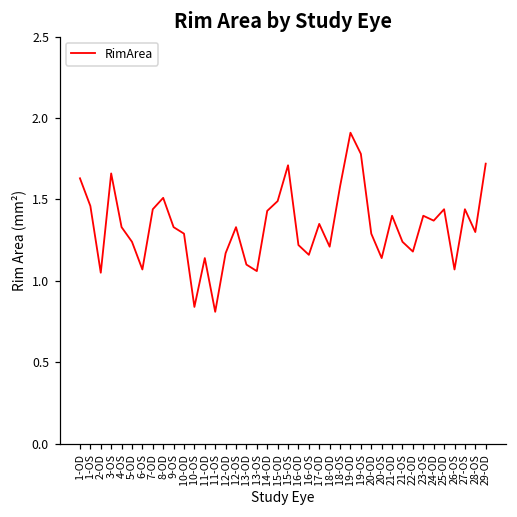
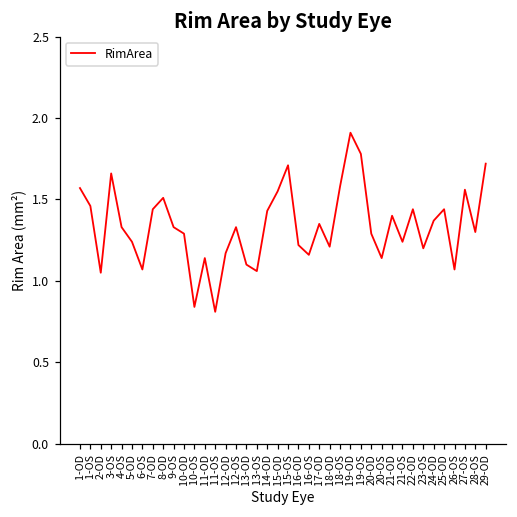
  {
-   "1-OD": 1.63,
+   "1-OD": 1.57,
    "1-OS": 1.46,
    "2-OD": 1.05,
    "3-OS": 1.66,
    "4-OS": 1.33,
    "5-OD": 1.24,
    "6-OS": 1.07,
    "7-OD": 1.44,
    "8-OD": 1.51,
    "9-OS": 1.33,
    "10-OD": 1.29,
    "10-OS": 0.84,
    "11-OD": 1.14,
    "11-OS": 0.81,
    "12-OD": 1.17,
    "12-OS": 1.33,
    "13-OD": 1.10,
    "13-OS": 1.06,
    "14-OD": 1.43,
-   "15-OD": 1.49,
+   "15-OD": 1.55,
    "15-OS": 1.71,
    "16-OD": 1.22,
    "16-OS": 1.16,
    "17-OD": 1.35,
    "18-OD": 1.21,
    "18-OS": 1.58,
    "19-OD": 1.91,
    "19-OS": 1.78,
    "20-OD": 1.29,
    "20-OS": 1.14,
    "21-OD": 1.40,
    "21-OS": 1.24,
-   "22-OD": 1.18,
-   "23-OS": 1.4,
+   "22-OD": 1.44,
+   "23-OS": 1.2,
    "24-OD": 1.37,
    "25-OD": 1.44,
    "26-OS": 1.07,
-   "27-OS": 1.44,
+   "27-OS": 1.56,
    "28-OS": 1.30,
    "29-OD": 1.72
  }
